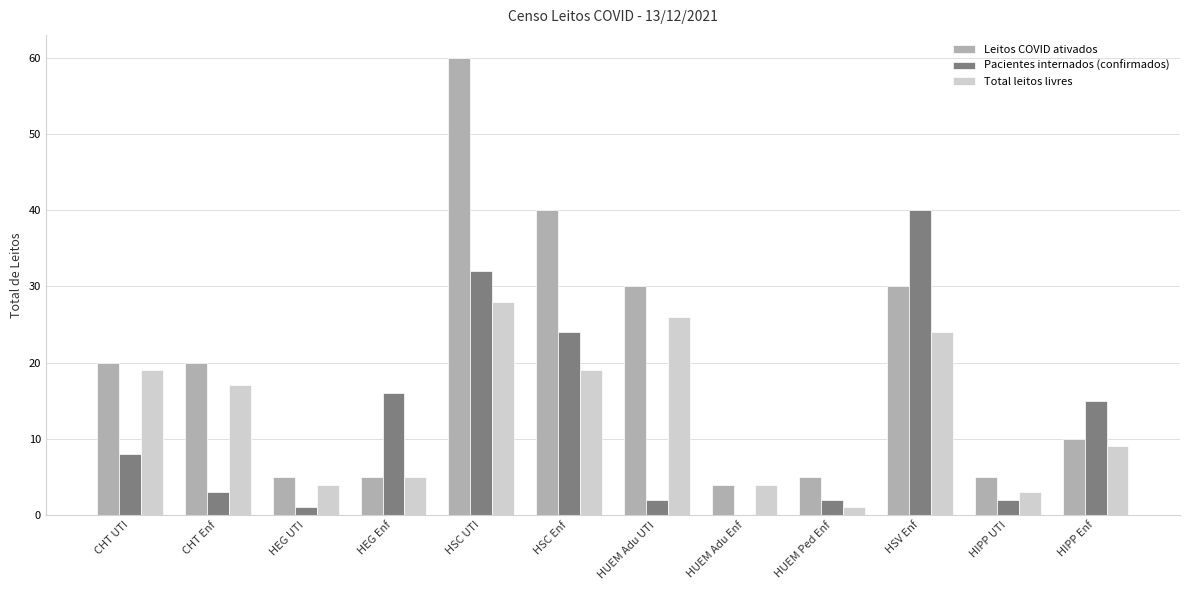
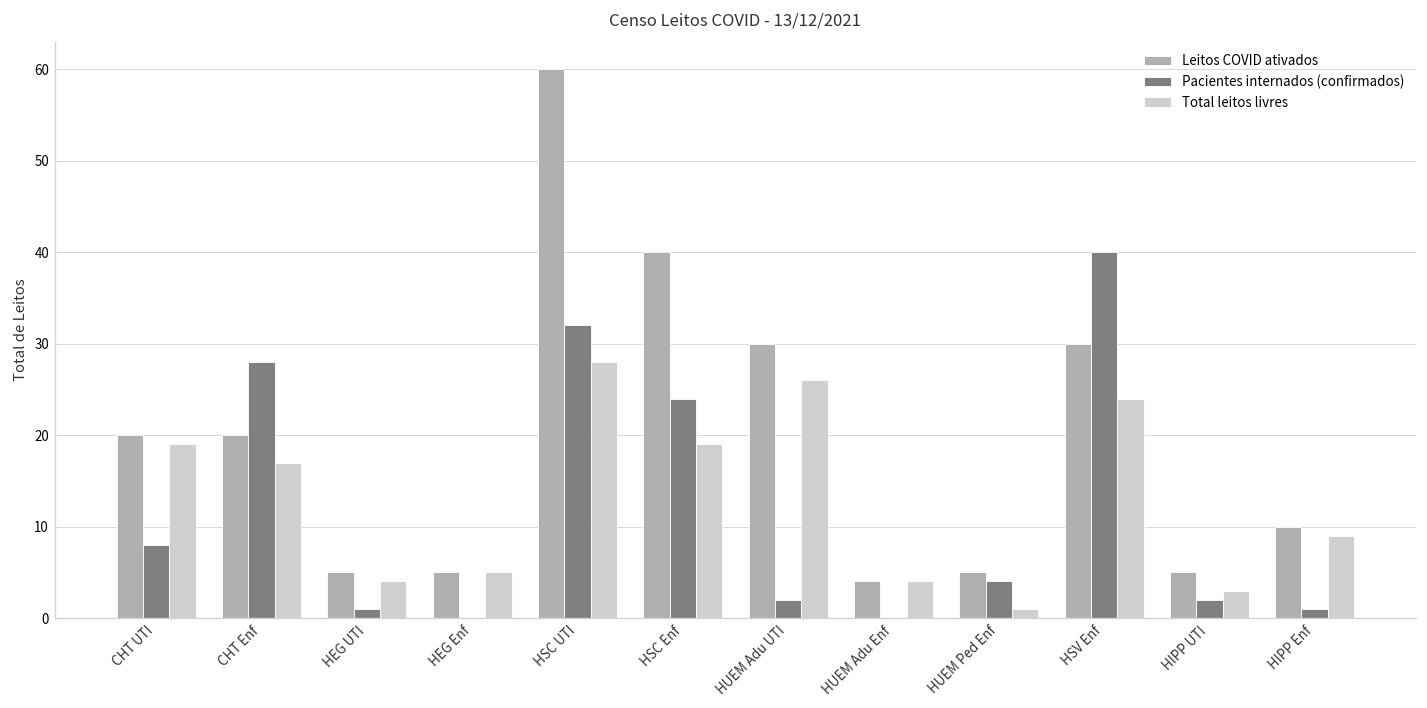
  {
    "Pacientes internados (confirmados)": {
      "CHT UTI": 8,
-     "CHT Enf": 3,
+     "CHT Enf": 28,
      "HEG UTI": 1,
-     "HEG Enf": 16,
+     "HEG Enf": 0,
      "HSC UTI": 32,
      "HSC Enf": 24,
      "HUEM Adu UTI": 2,
      "HUEM Adu Enf": 0,
-     "HUEM Ped Enf": 2,
+     "HUEM Ped Enf": 4,
      "HSV Enf": 40,
      "HIPP UTI": 2,
-     "HIPP Enf": 15
+     "HIPP Enf": 1
    }
  }
